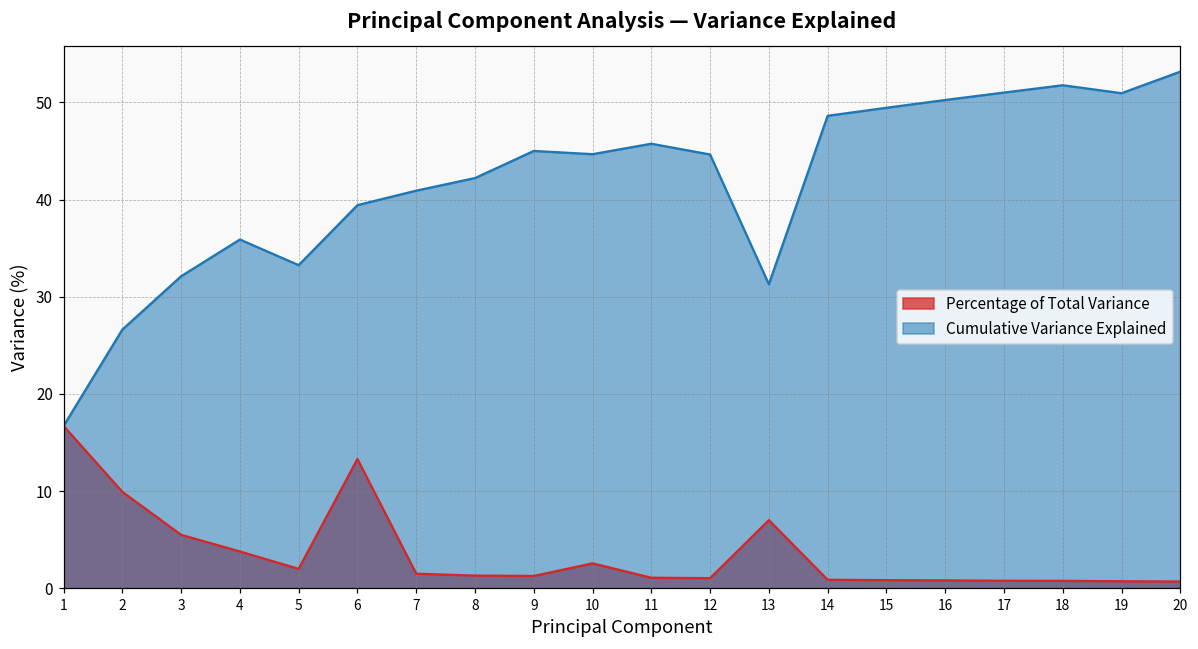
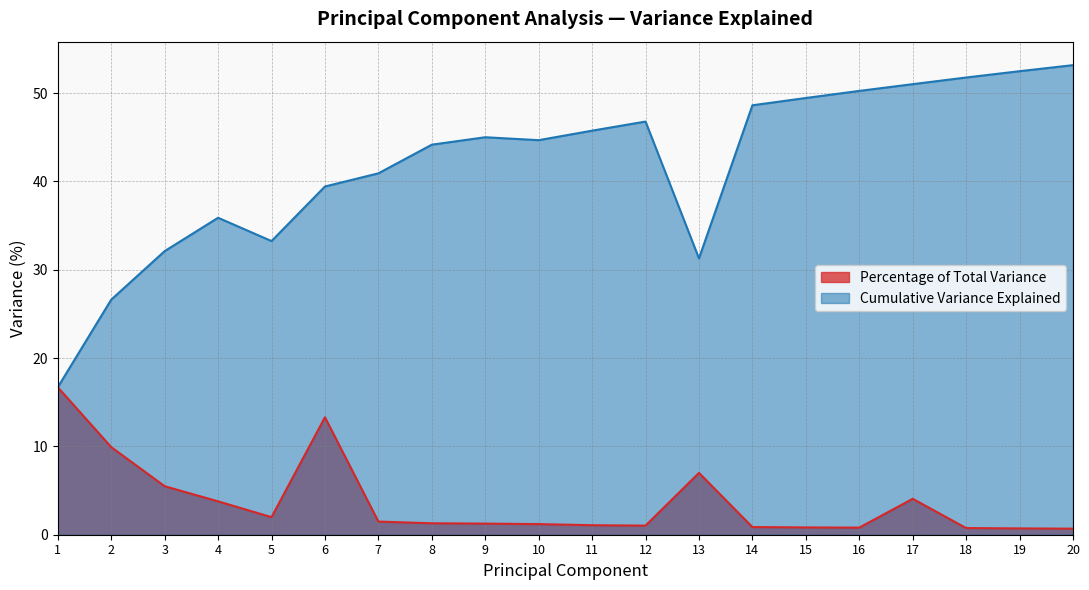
  {
    "Percentage of Total Variance": {
      "2": 10,
      "3": 5,
      "4": 4,
      "5": 2,
      "6": 13,
      "7": 1,
      "8": 1,
      "9": 1,
-     "10": 3,
+     "10": 1,
      "11": 1,
      "12": 1,
      "13": 7,
      "14": 1,
      "15": 1,
      "16": 1,
-     "17": 1,
+     "17": 4,
      "18": 1,
      "19": 1,
      "20": 1
    },
    "Cumulative Variance Explained": {
      "2": 27,
      "3": 32,
      "4": 36,
      "5": 33,
      "6": 39,
      "7": 41,
-     "8": 42,
+     "8": 44,
      "9": 45,
      "10": 45,
      "11": 46,
-     "12": 45,
+     "12": 47,
      "13": 31,
      "14": 49,
      "15": 49,
      "16": 50,
      "17": 51,
      "18": 52,
-     "19": 51,
+     "19": 52,
      "20": 53
    }
  }
